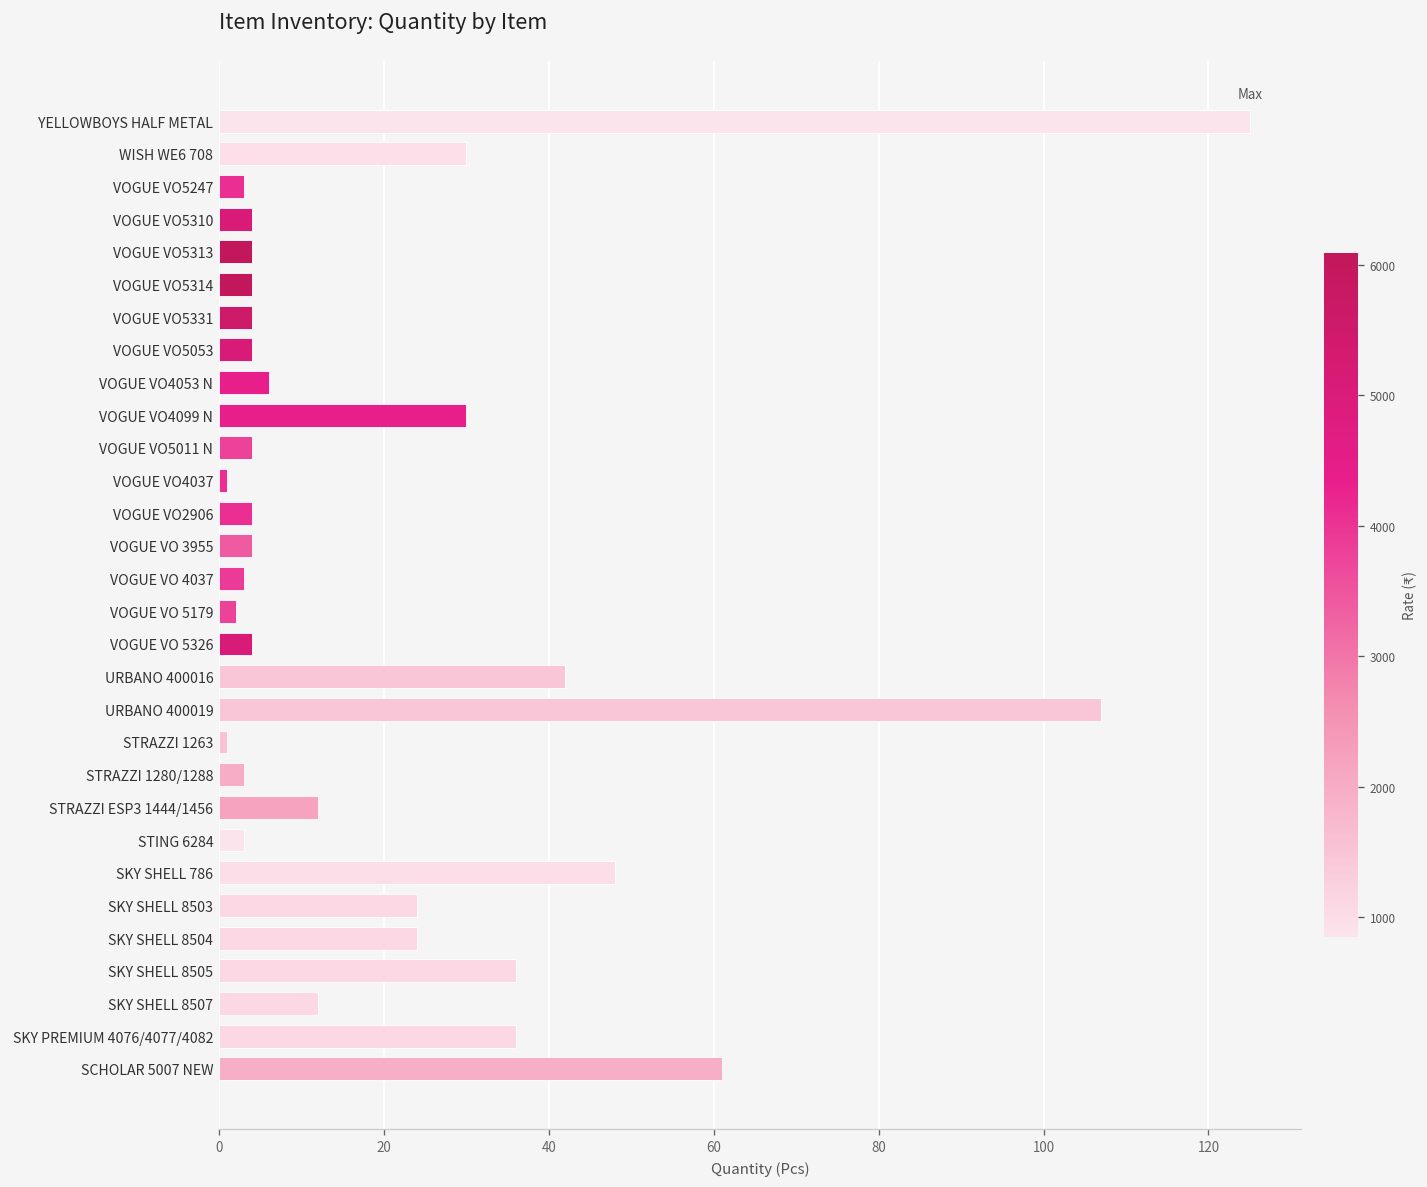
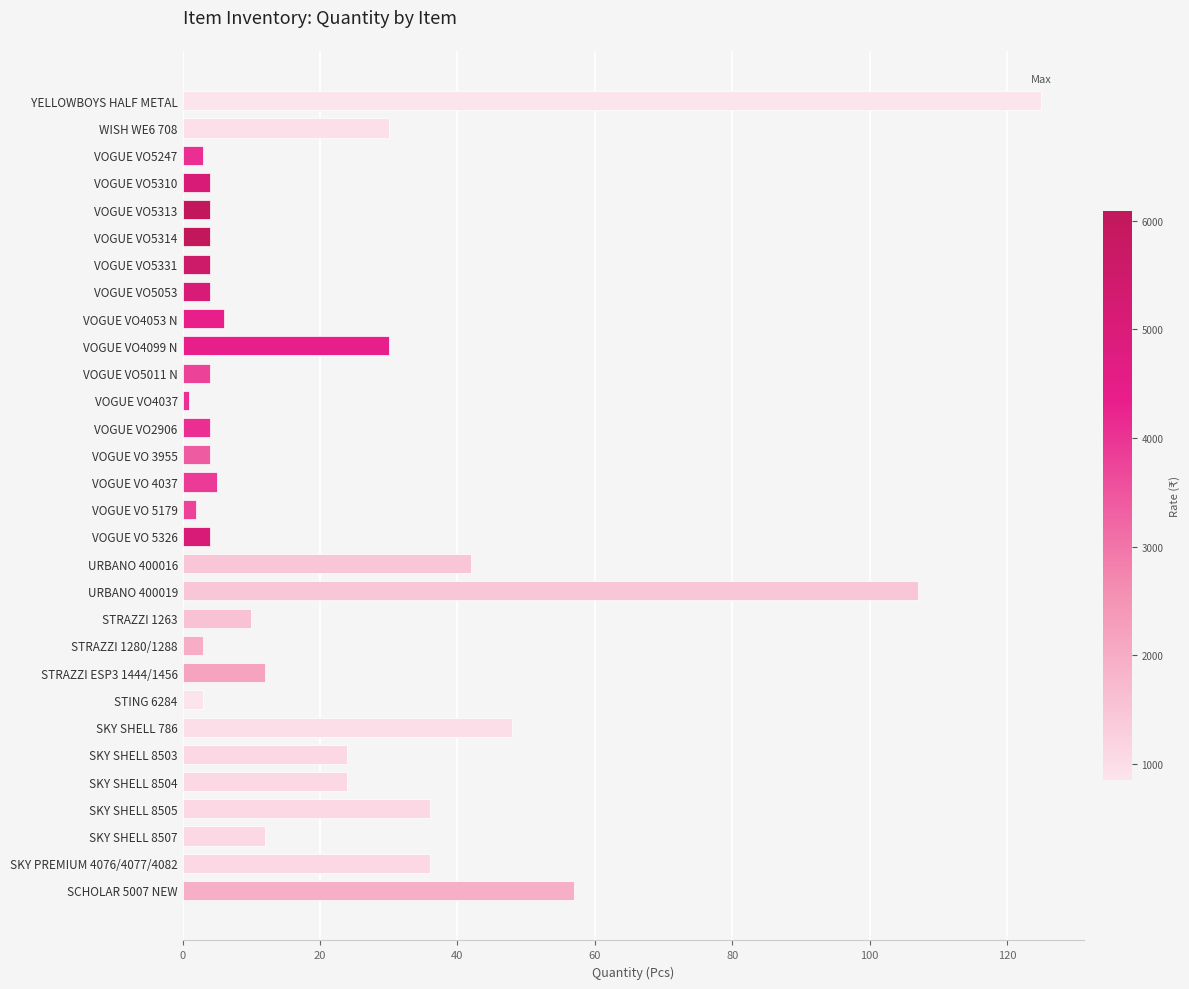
  {
    "YELLOWBOYS HALF METAL": 125,
    "WISH WE6 708": 30,
    "VOGUE VO5247": 3,
    "VOGUE VO5310": 4,
    "VOGUE VO5313": 4,
    "VOGUE VO5314": 4,
    "VOGUE VO5331": 4,
    "VOGUE VO5053": 4,
    "VOGUE VO4053 N": 6,
    "VOGUE VO4099 N": 30,
    "VOGUE VO5011 N": 4,
    "VOGUE VO4037": 1,
    "VOGUE VO2906": 4,
    "VOGUE VO 3955": 4,
-   "VOGUE VO 4037": 3,
+   "VOGUE VO 4037": 5,
    "VOGUE VO 5179": 2,
    "VOGUE VO 5326": 4,
    "URBANO 400016": 42,
    "URBANO 400019": 107,
-   "STRAZZI 1263": 1,
+   "STRAZZI 1263": 10,
    "STRAZZI 1280/1288": 3,
    "STRAZZI ESP3 1444/1456": 12,
    "STING 6284": 3,
    "SKY SHELL 786": 48,
    "SKY SHELL 8503": 24,
    "SKY SHELL 8504": 24,
    "SKY SHELL 8505": 36,
    "SKY SHELL 8507": 12,
    "SKY PREMIUM 4076/4077/4082": 36,
-   "SCHOLAR 5007 NEW": 61
+   "SCHOLAR 5007 NEW": 57
  }
